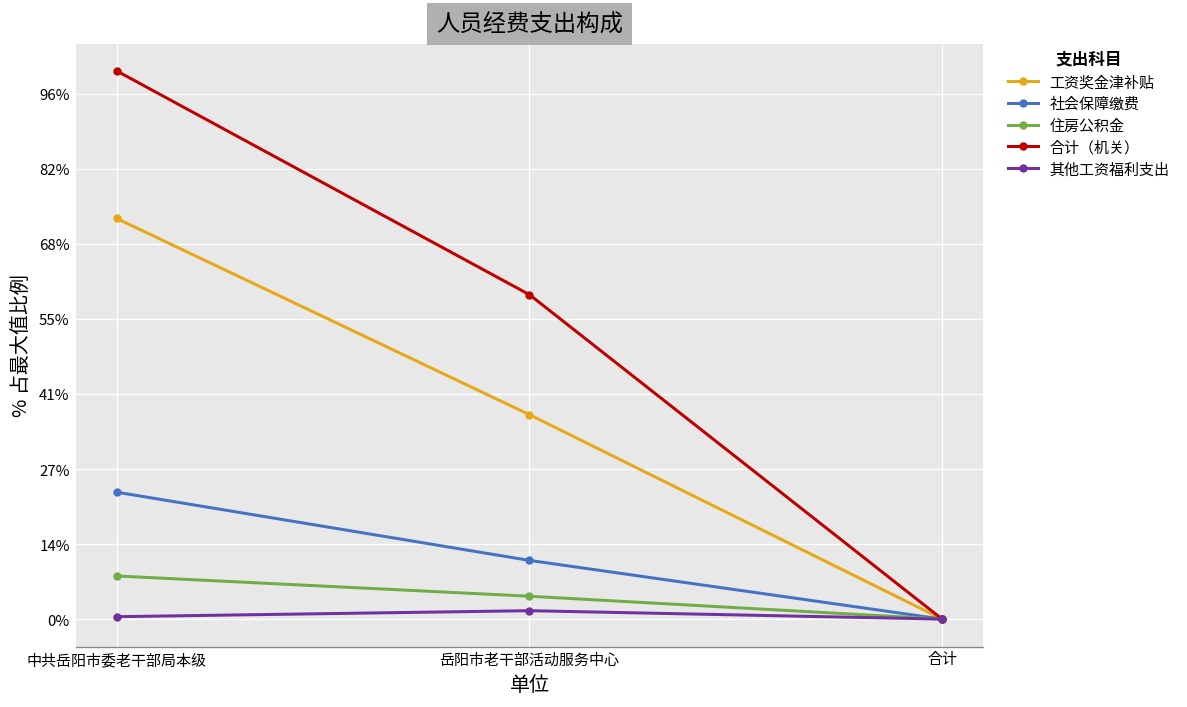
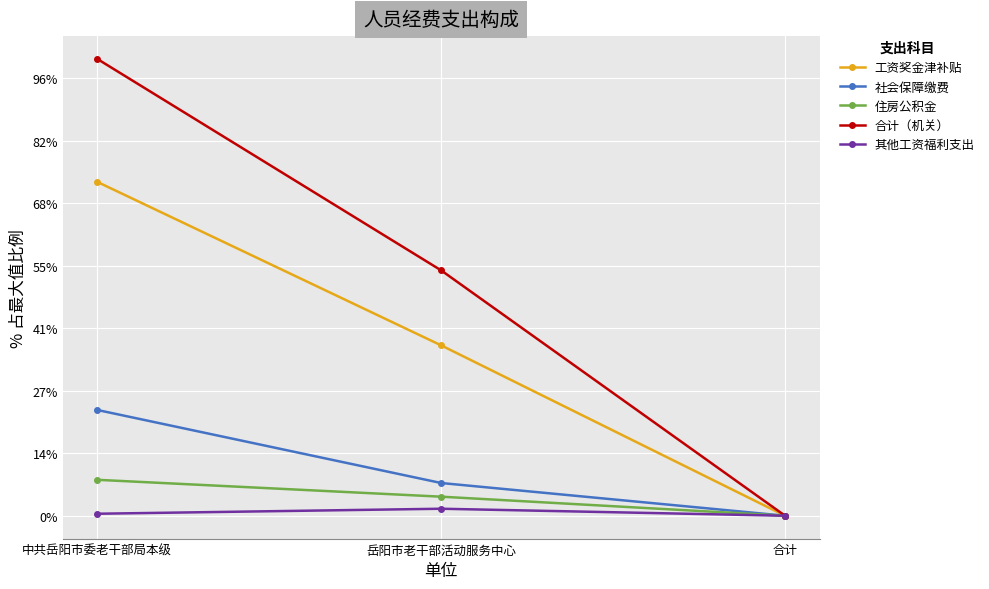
  {
    "工资奖金津补贴": {
      "中共岳阳市委老干部局本级": "73%",
      "岳阳市老干部活动服务中心": "37%"
    },
    "社会保障缴费": {
      "中共岳阳市委老干部局本级": "23%",
-     "岳阳市老干部活动服务中心": "11%"
+     "岳阳市老干部活动服务中心": "7%"
    },
    "住房公积金": {
      "中共岳阳市委老干部局本级": "8%",
      "岳阳市老干部活动服务中心": "4%"
    },
    "合计（机关）": {
      "中共岳阳市委老干部局本级": "100%",
-     "岳阳市老干部活动服务中心": "59%"
+     "岳阳市老干部活动服务中心": "54%"
    },
    "其他工资福利支出": {
      "中共岳阳市委老干部局本级": "0%",
      "岳阳市老干部活动服务中心": "2%"
    }
  }
